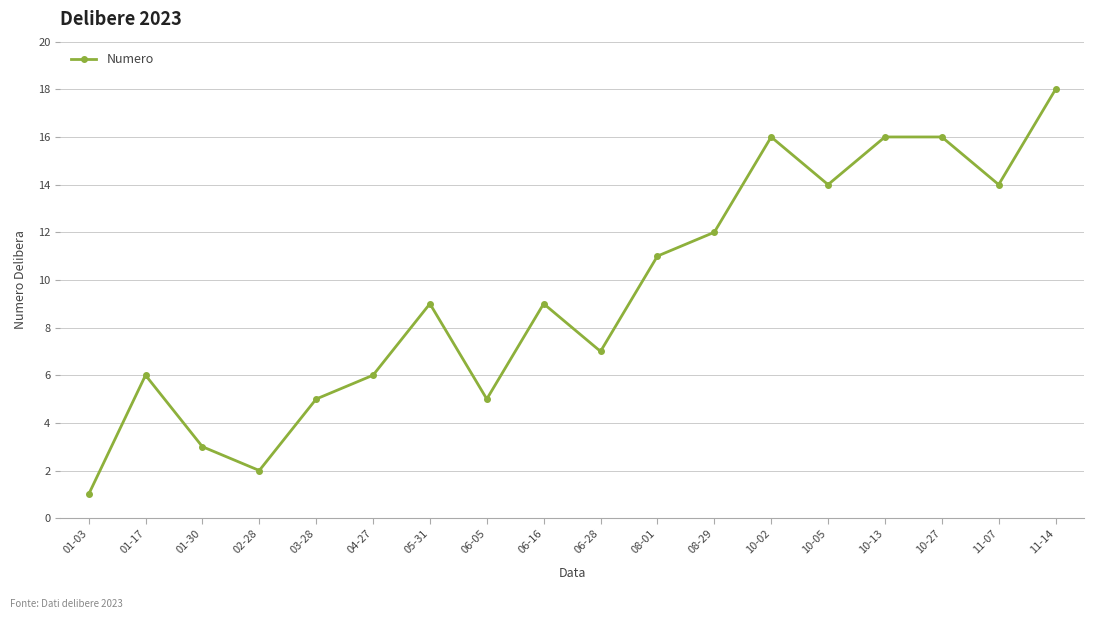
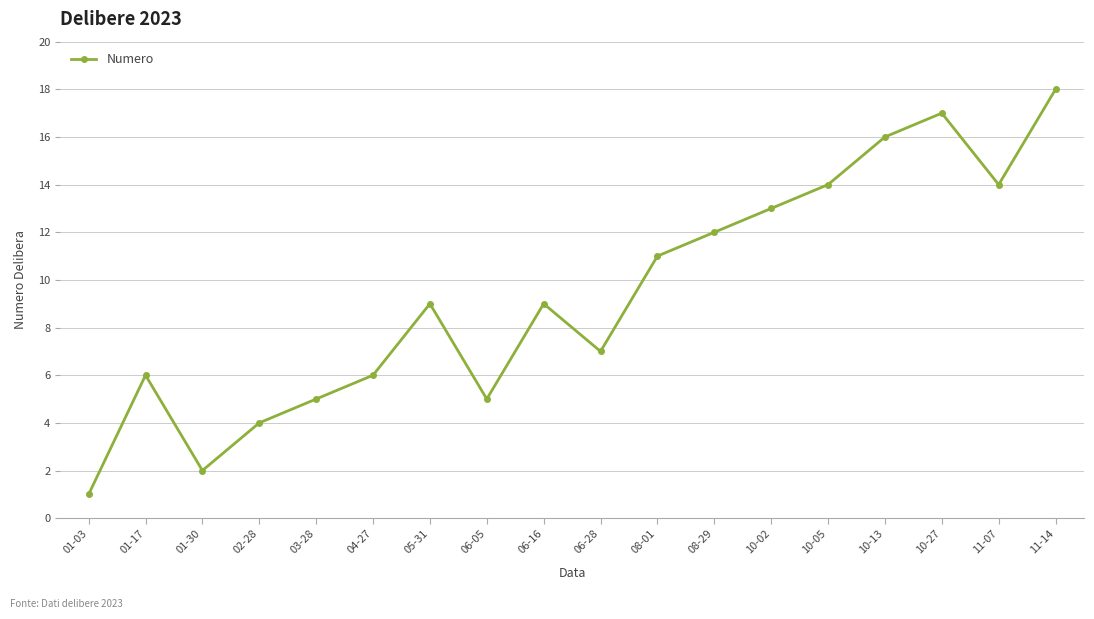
  {
    "01-03": 1,
    "01-17": 6,
-   "01-30": 3,
-   "02-28": 2,
+   "01-30": 2,
+   "02-28": 4,
    "03-28": 5,
    "04-27": 6,
    "05-31": 9,
    "06-05": 5,
    "06-16": 9,
    "06-28": 7,
    "08-01": 11,
    "08-29": 12,
-   "10-02": 16,
+   "10-02": 13,
    "10-05": 14,
    "10-13": 16,
-   "10-27": 16,
+   "10-27": 17,
    "11-07": 14,
    "11-14": 18
  }
